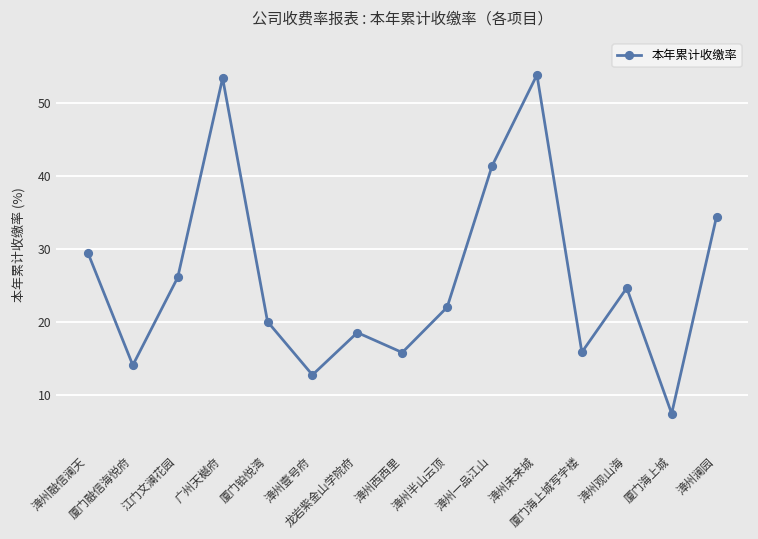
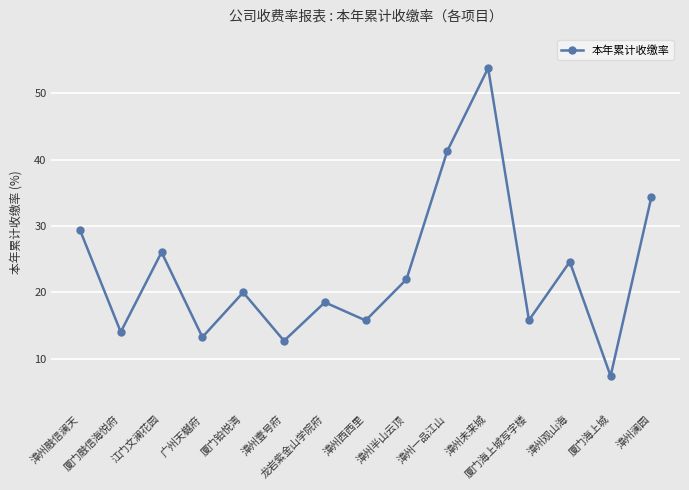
  {
    "漳州融信澜天": 29,
    "厦门融信海悦府": 14,
    "江门文澜花园": 26,
-   "广州天樾府": 53,
+   "广州天樾府": 13,
    "厦门铂悦湾": 20,
    "漳州壹号府": 13,
    "龙岩紫金山学院府": 19,
    "漳州西西里": 16,
    "漳州半山云顶": 22,
    "漳州一品江山": 41,
    "漳州未来城": 54,
    "厦门海上城写字楼": 16,
    "漳州观山海": 25,
    "厦门海上城": 7,
    "漳州澜园": 34
  }
